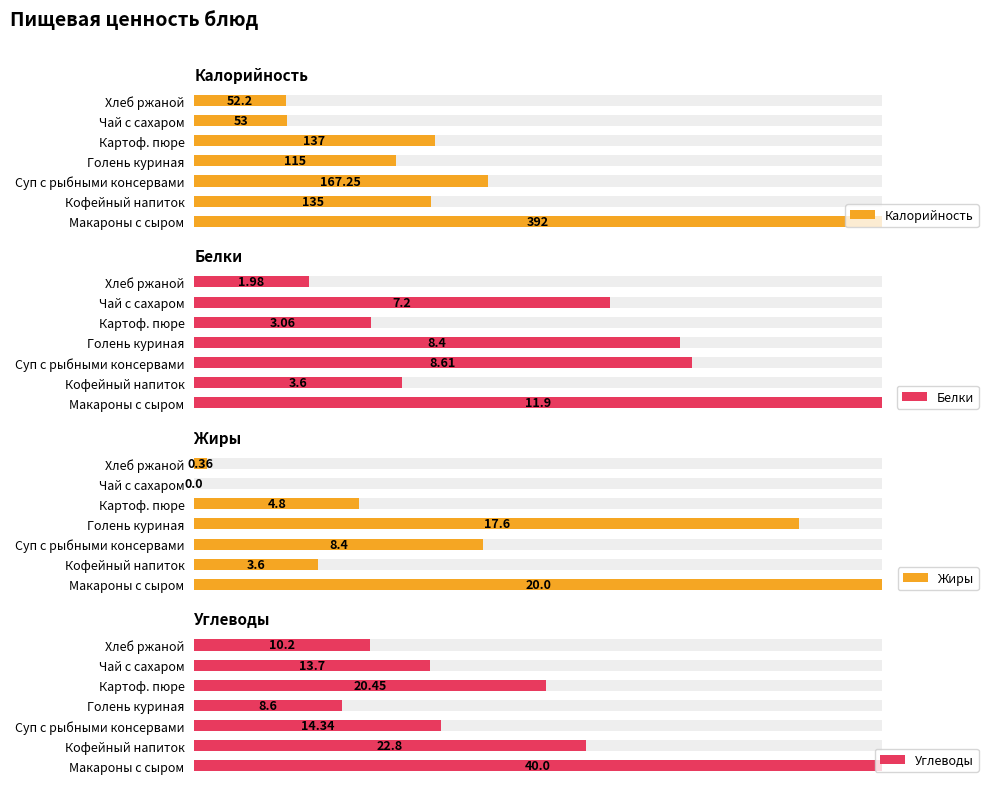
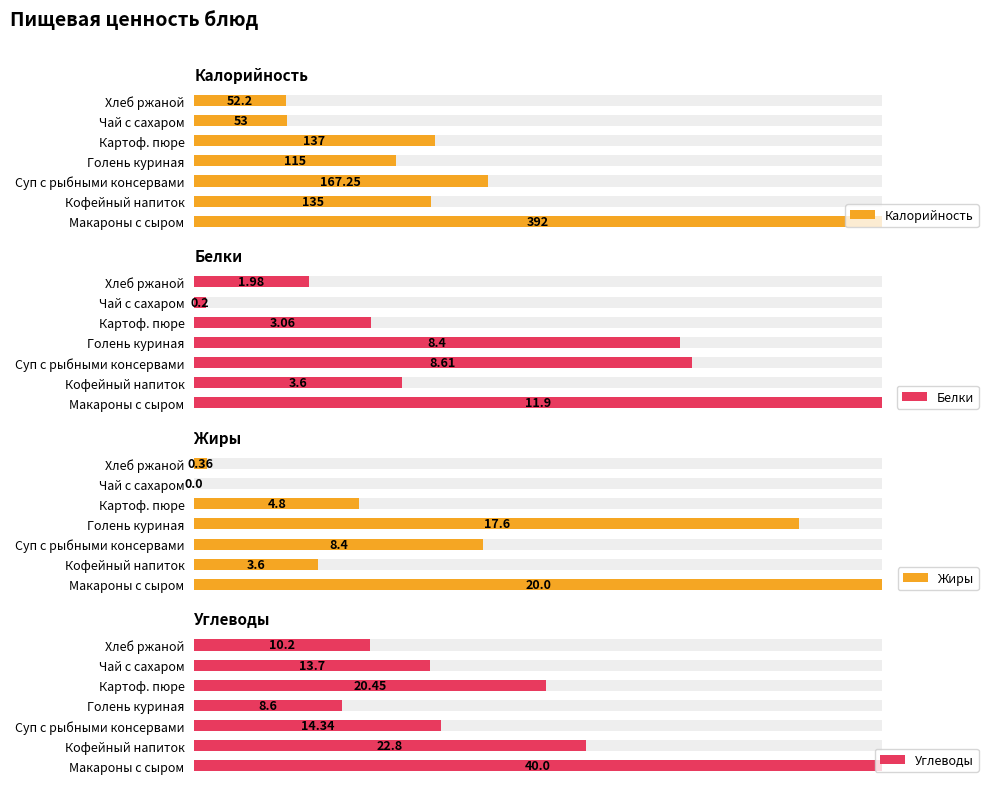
  {
    "Белки": {
      "Белки": {
-       "Чай с сахаром": 7.2,
+       "Чай с сахаром": 0.2,
        "Макароны с сыром": 11.9
      }
    },
    "Жиры": {
      "Жиры": {
        "Чай с сахаром": 0.0,
        "Макароны с сыром": 20.0
      }
    }
  }
